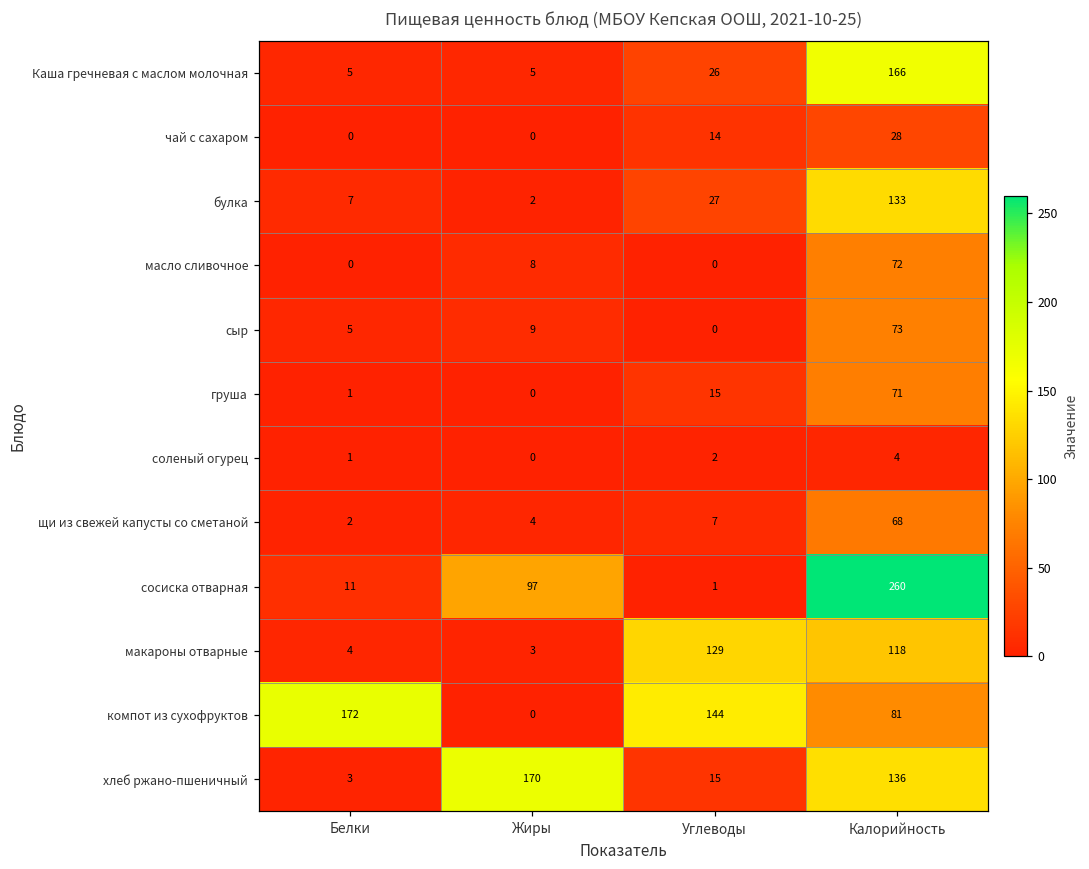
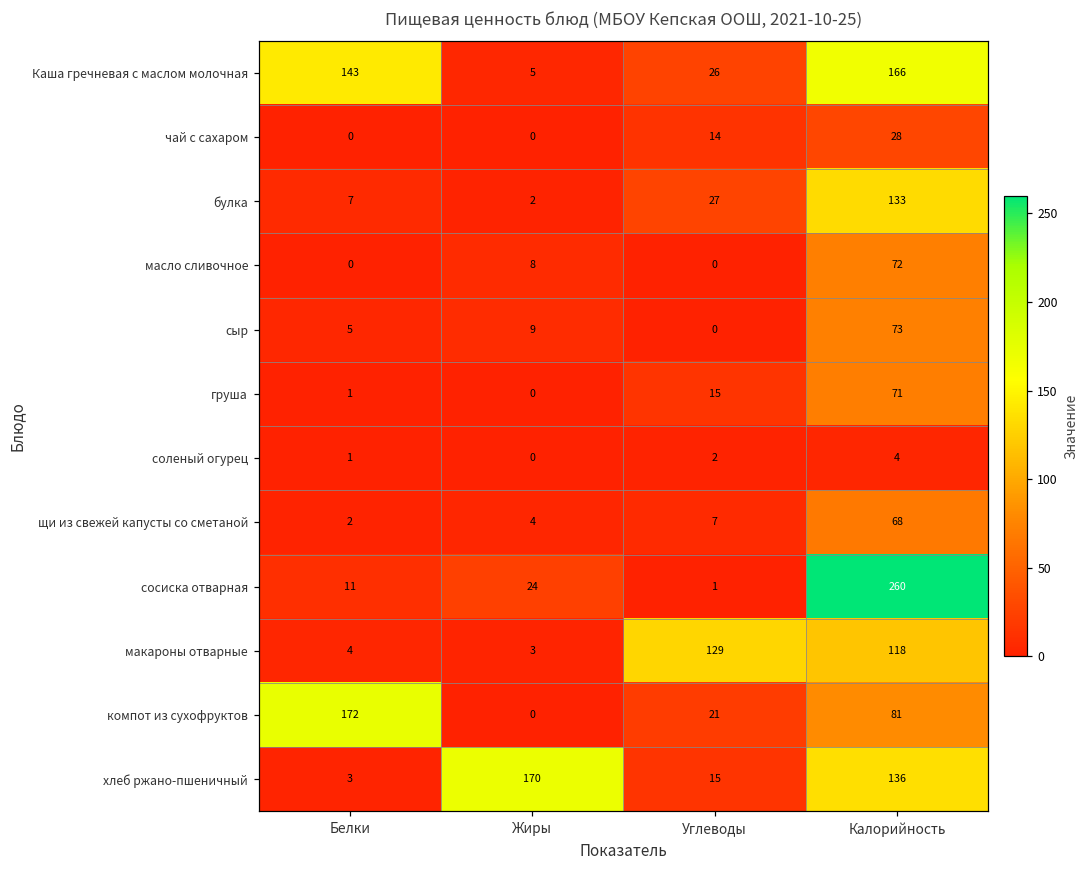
  {
    "Каша гречневая с маслом молочная": {
-     "Белки": 5,
+     "Белки": 143,
      "Жиры": 5,
      "Углеводы": 26,
      "Калорийность": 166
    },
    "чай с сахаром": {
      "Белки": 0,
      "Жиры": 0,
      "Углеводы": 14,
      "Калорийность": 28
    },
    "булка": {
      "Белки": 7,
      "Жиры": 2,
      "Углеводы": 27,
      "Калорийность": 133
    },
    "масло сливочное": {
      "Белки": 0,
      "Жиры": 8,
      "Углеводы": 0,
      "Калорийность": 72
    },
    "сыр": {
      "Белки": 5,
      "Жиры": 9,
      "Углеводы": 0,
      "Калорийность": 73
    },
    "груша": {
      "Белки": 1,
      "Жиры": 0,
      "Углеводы": 15,
      "Калорийность": 71
    },
    "соленый огурец": {
      "Белки": 1,
      "Жиры": 0,
      "Углеводы": 2,
      "Калорийность": 4
    },
    "щи из свежей капусты со сметаной": {
      "Белки": 2,
      "Жиры": 4,
      "Углеводы": 7,
      "Калорийность": 68
    },
    "сосиска отварная": {
      "Белки": 11,
-     "Жиры": 97,
+     "Жиры": 24,
      "Углеводы": 1,
      "Калорийность": 260
    },
    "макароны отварные": {
      "Белки": 4,
      "Жиры": 3,
      "Углеводы": 129,
      "Калорийность": 118
    },
    "компот из сухофруктов": {
      "Белки": 172,
      "Жиры": 0,
-     "Углеводы": 144,
+     "Углеводы": 21,
      "Калорийность": 81
    },
    "хлеб ржано-пшеничный": {
      "Белки": 3,
      "Жиры": 170,
      "Углеводы": 15,
      "Калорийность": 136
    }
  }
